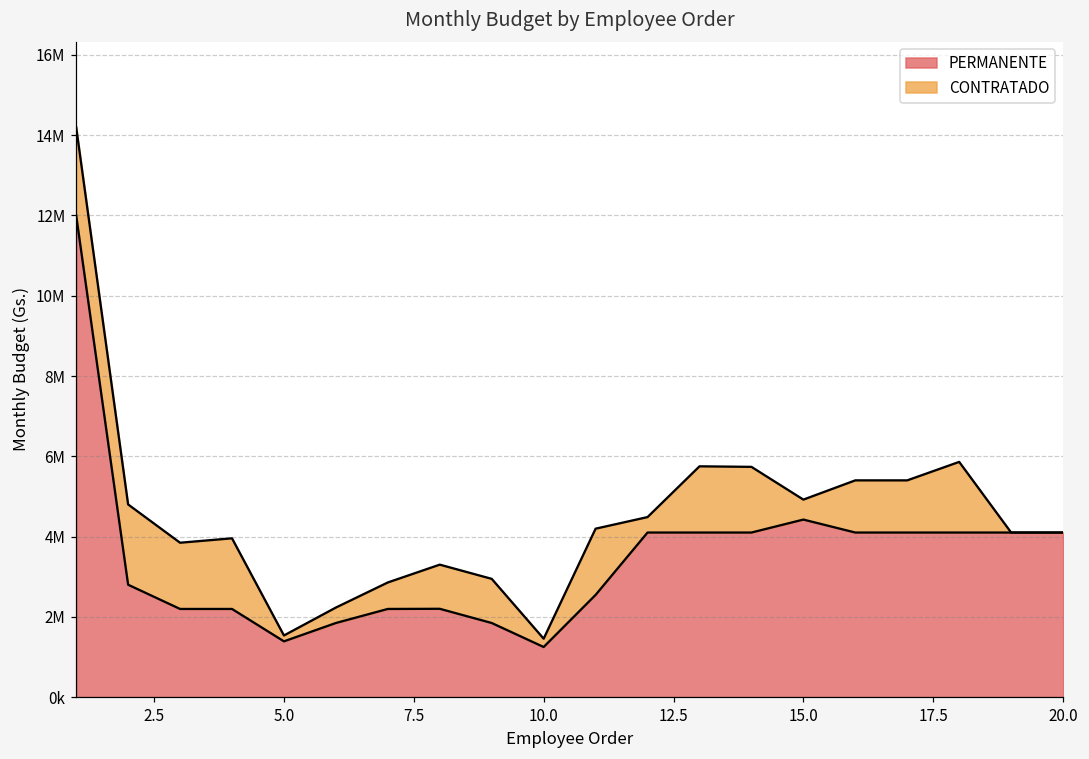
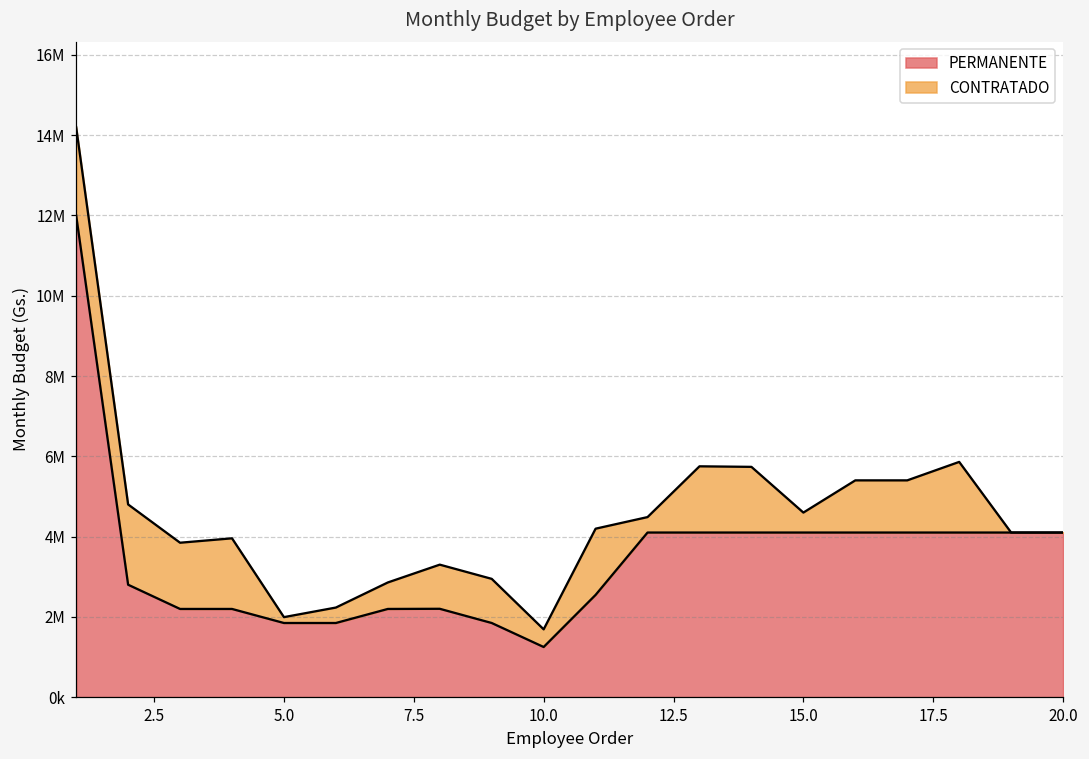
  {
    "PERMANENTE": {
-     "5.0": 1400000,
+     "5.0": 1800000,
      "10.0": 1200000,
-     "15.0": 4400000
+     "15.0": 4100000
    },
    "CONTRATADO": {
      "5.0": 100000,
-     "10.0": 200000,
+     "10.0": 400000,
      "15.0": 500000
    }
  }
